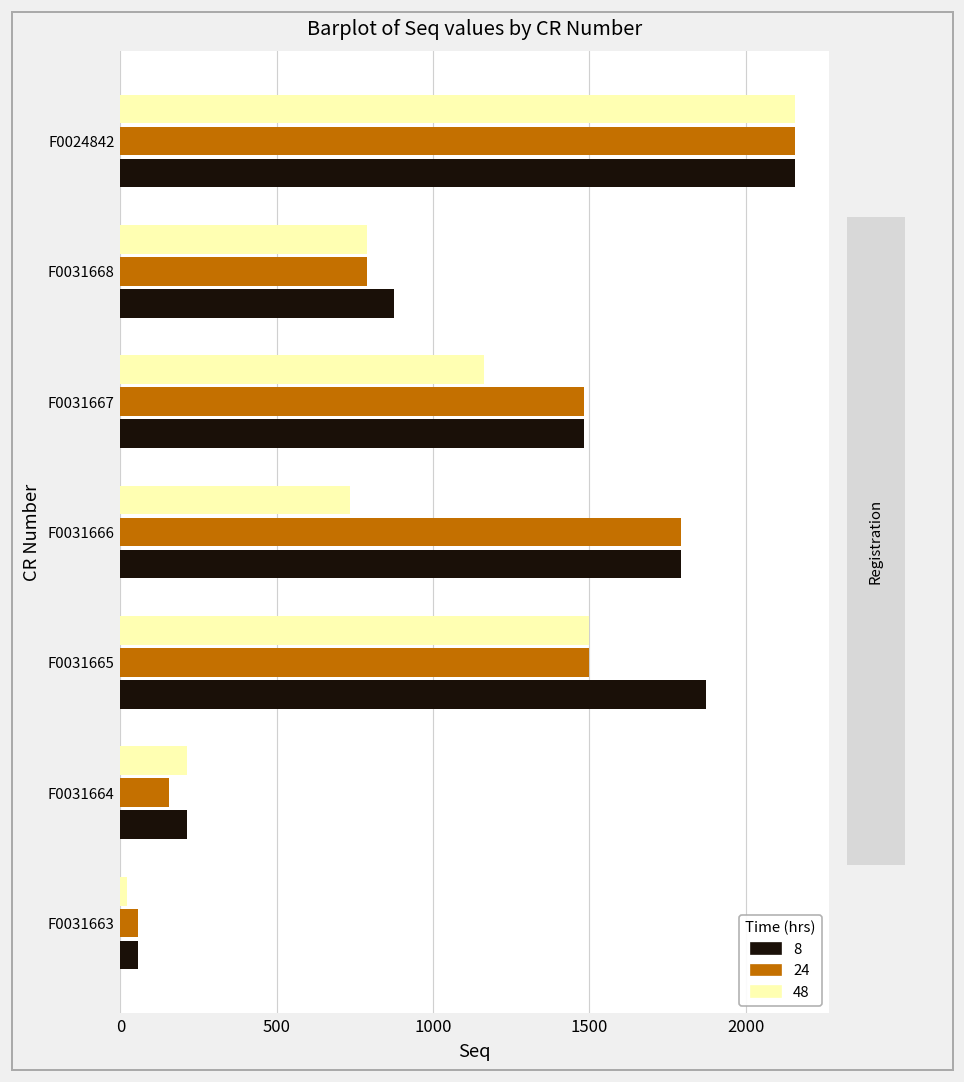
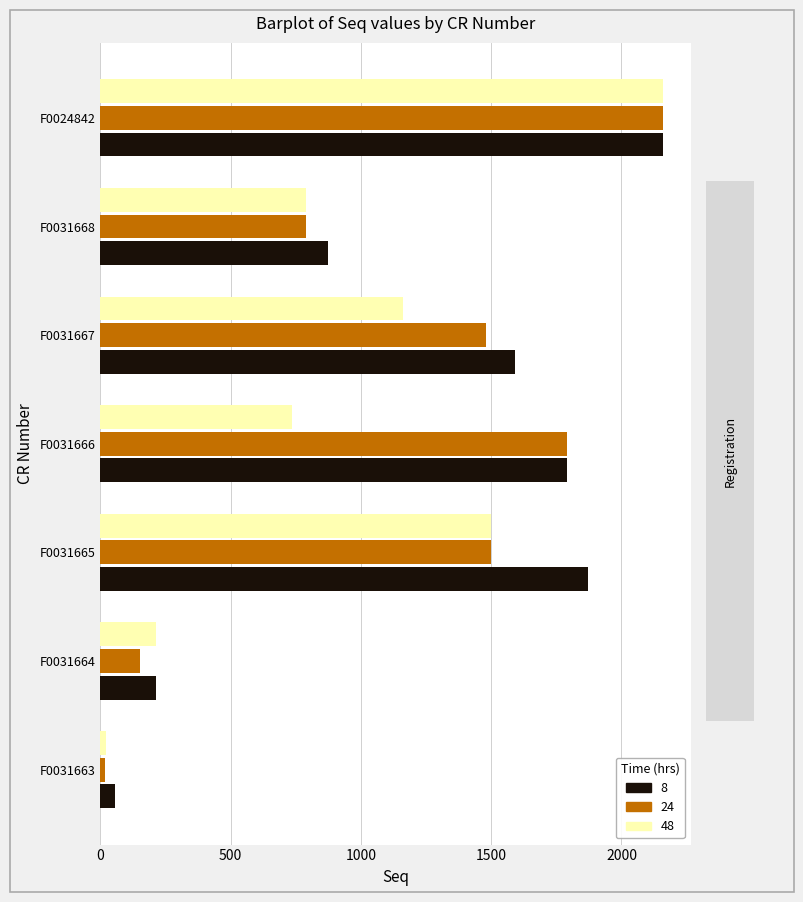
  {
    "8": {
      "F0024842": 2160,
      "F0031668": 880,
-     "F0031667": 1480,
+     "F0031667": 1590,
      "F0031666": 1790,
      "F0031665": 1870,
      "F0031664": 210,
      "F0031663": 60
    },
    "24": {
      "F0024842": 2160,
      "F0031668": 790,
      "F0031667": 1480,
      "F0031666": 1790,
      "F0031665": 1500,
      "F0031664": 150,
-     "F0031663": 60
+     "F0031663": 20
    },
    "48": {
      "F0024842": 2160,
      "F0031668": 790,
      "F0031667": 1160,
      "F0031666": 740,
      "F0031665": 1500,
      "F0031664": 210,
      "F0031663": 20
    }
  }
